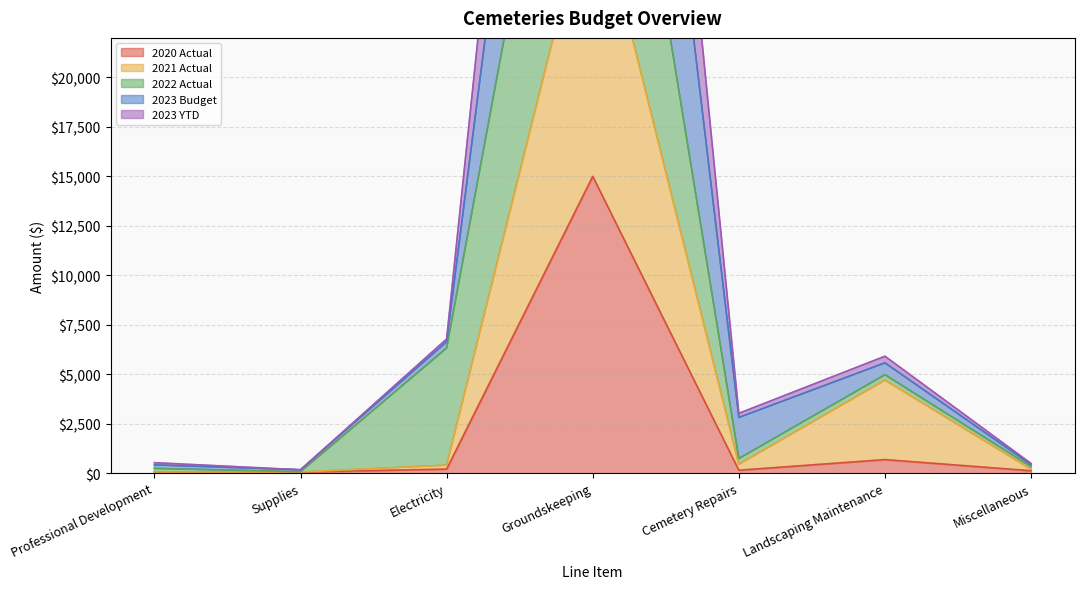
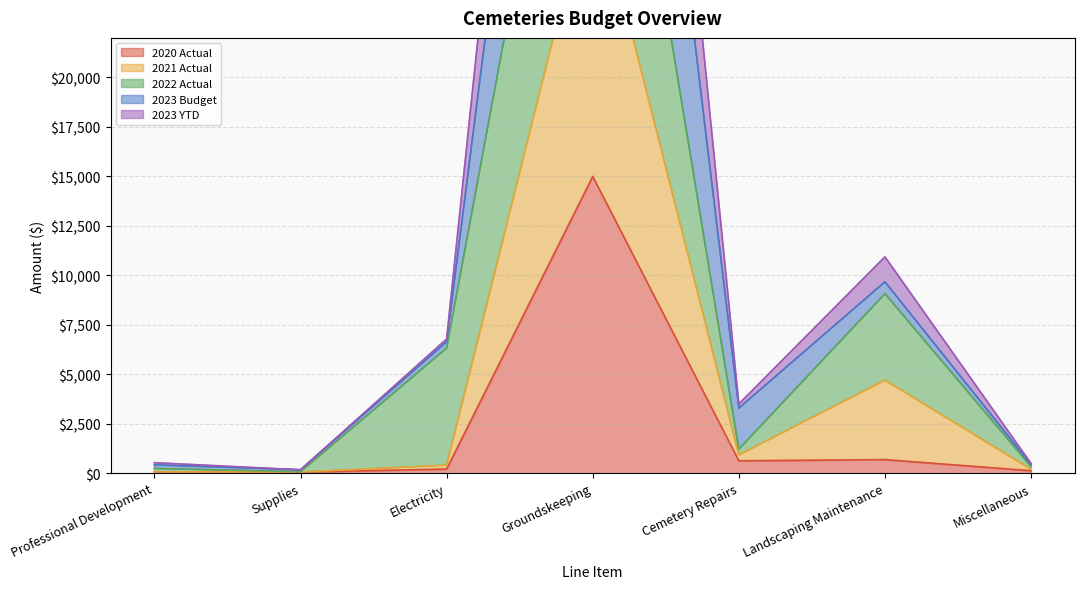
  {
    "2020 Actual": {
      "Electricity": "$200",
      "Groundskeeping": "$15,000",
-     "Cemetery Repairs": "$200",
+     "Cemetery Repairs": "$600",
      "Landscaping Maintenance": "$700"
    },
    "2021 Actual": {
      "Electricity": "$200",
      "Cemetery Repairs": "$300",
      "Landscaping Maintenance": "$4,000"
    },
    "2022 Actual": {
      "Professional Development": "$200",
      "Electricity": "$5,900",
      "Cemetery Repairs": "$300",
-     "Landscaping Maintenance": "$300"
+     "Landscaping Maintenance": "$4,400"
    },
    "2023 Budget": {
      "Electricity": "$300",
      "Cemetery Repairs": "$2,100",
      "Landscaping Maintenance": "$600"
    },
    "2023 YTD": {
      "Electricity": "$100",
      "Cemetery Repairs": "$200",
-     "Landscaping Maintenance": "$300"
+     "Landscaping Maintenance": "$1,300"
    }
  }
